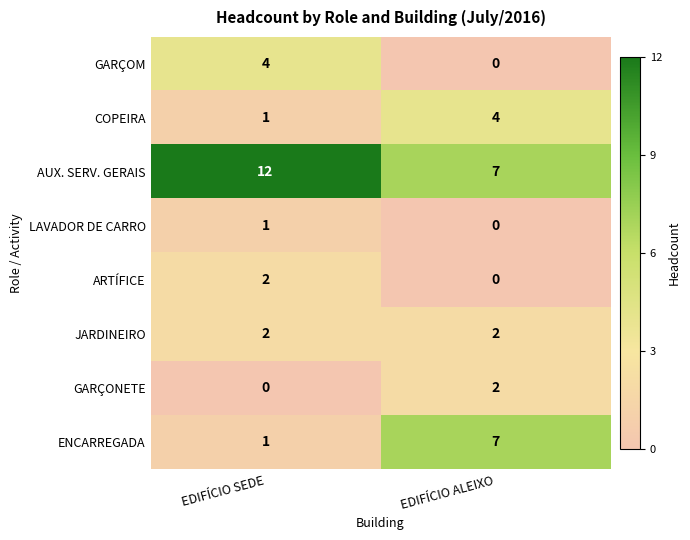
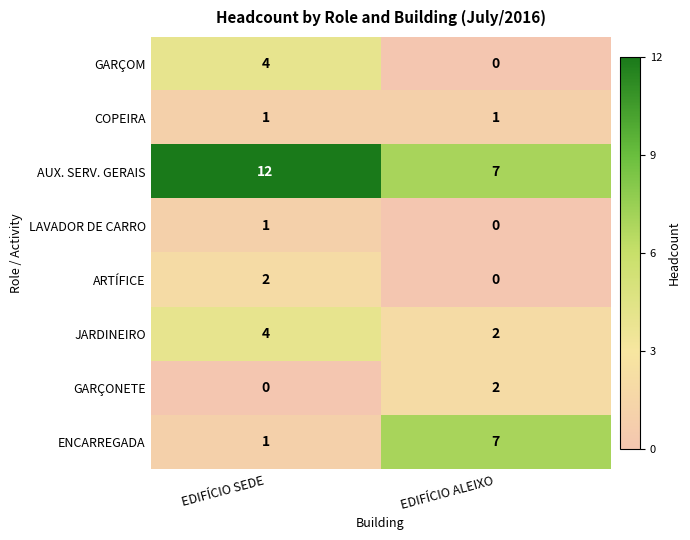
  {
    "GARÇOM": {
      "EDIFÍCIO SEDE": 4,
      "EDIFÍCIO ALEIXO": 0
    },
    "COPEIRA": {
      "EDIFÍCIO SEDE": 1,
-     "EDIFÍCIO ALEIXO": 4
+     "EDIFÍCIO ALEIXO": 1
    },
    "AUX. SERV. GERAIS": {
      "EDIFÍCIO SEDE": 12,
      "EDIFÍCIO ALEIXO": 7
    },
    "LAVADOR DE CARRO": {
      "EDIFÍCIO SEDE": 1,
      "EDIFÍCIO ALEIXO": 0
    },
    "ARTÍFICE": {
      "EDIFÍCIO SEDE": 2,
      "EDIFÍCIO ALEIXO": 0
    },
    "JARDINEIRO": {
-     "EDIFÍCIO SEDE": 2,
+     "EDIFÍCIO SEDE": 4,
      "EDIFÍCIO ALEIXO": 2
    },
    "GARÇONETE": {
      "EDIFÍCIO SEDE": 0,
      "EDIFÍCIO ALEIXO": 2
    },
    "ENCARREGADA": {
      "EDIFÍCIO SEDE": 1,
      "EDIFÍCIO ALEIXO": 7
    }
  }
